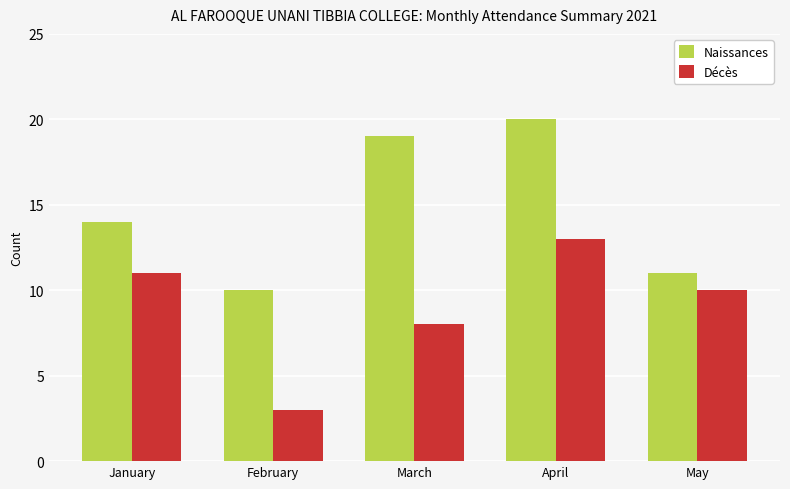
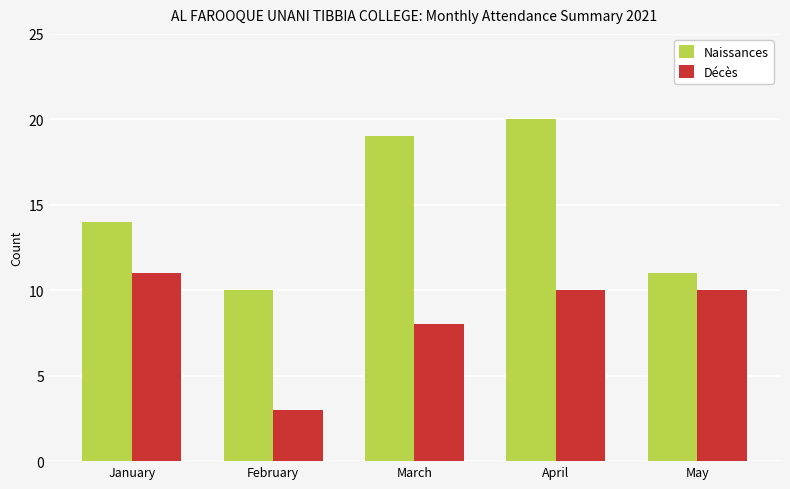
  {
    "Naissances": {
      "January": 14,
      "February": 10,
      "March": 19,
      "April": 20,
      "May": 11
    },
    "Décès": {
      "January": 11,
      "February": 3,
      "March": 8,
-     "April": 13,
+     "April": 10,
      "May": 10
    }
  }
